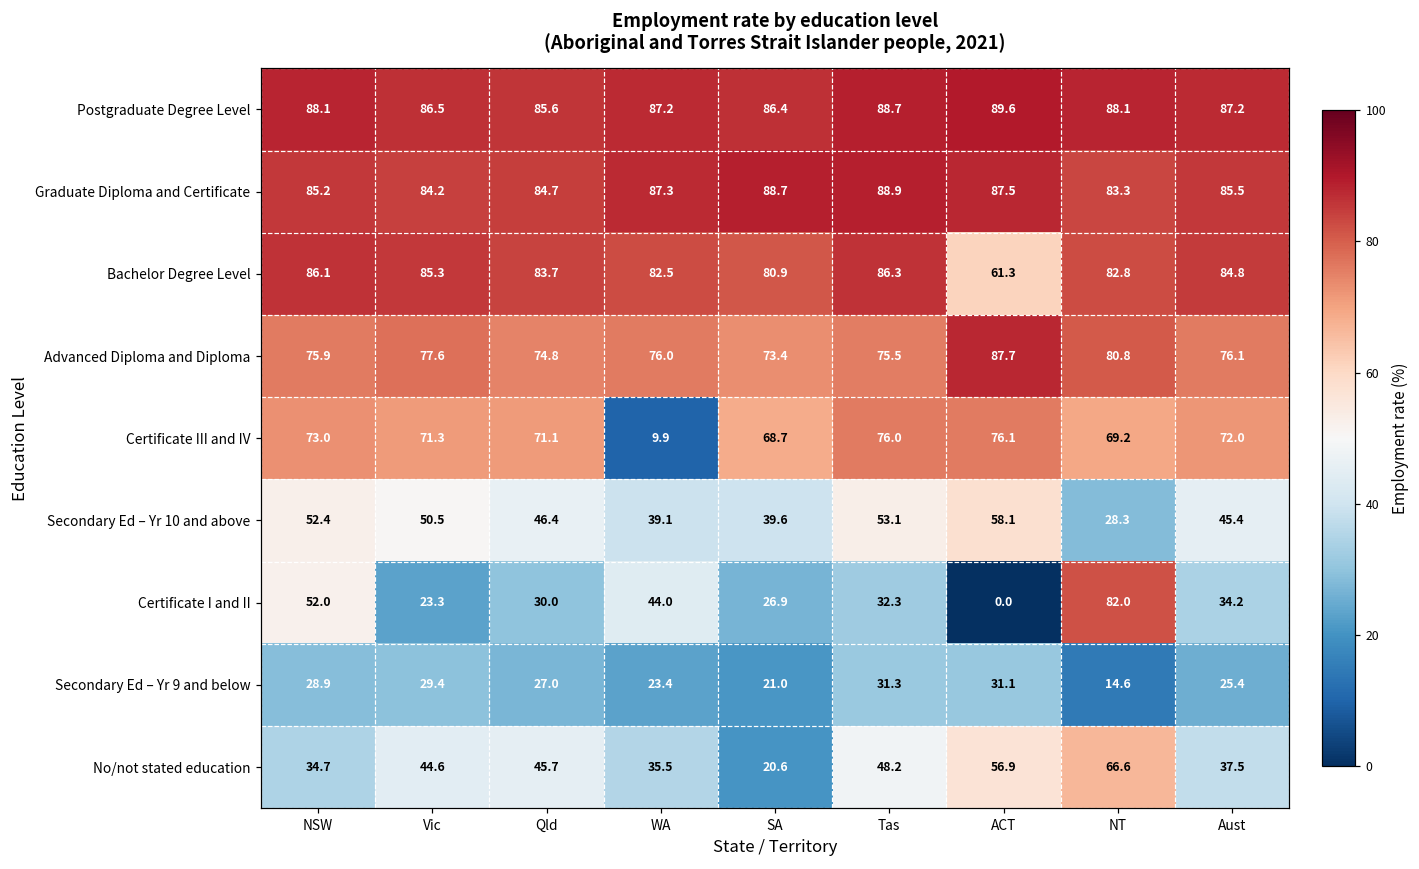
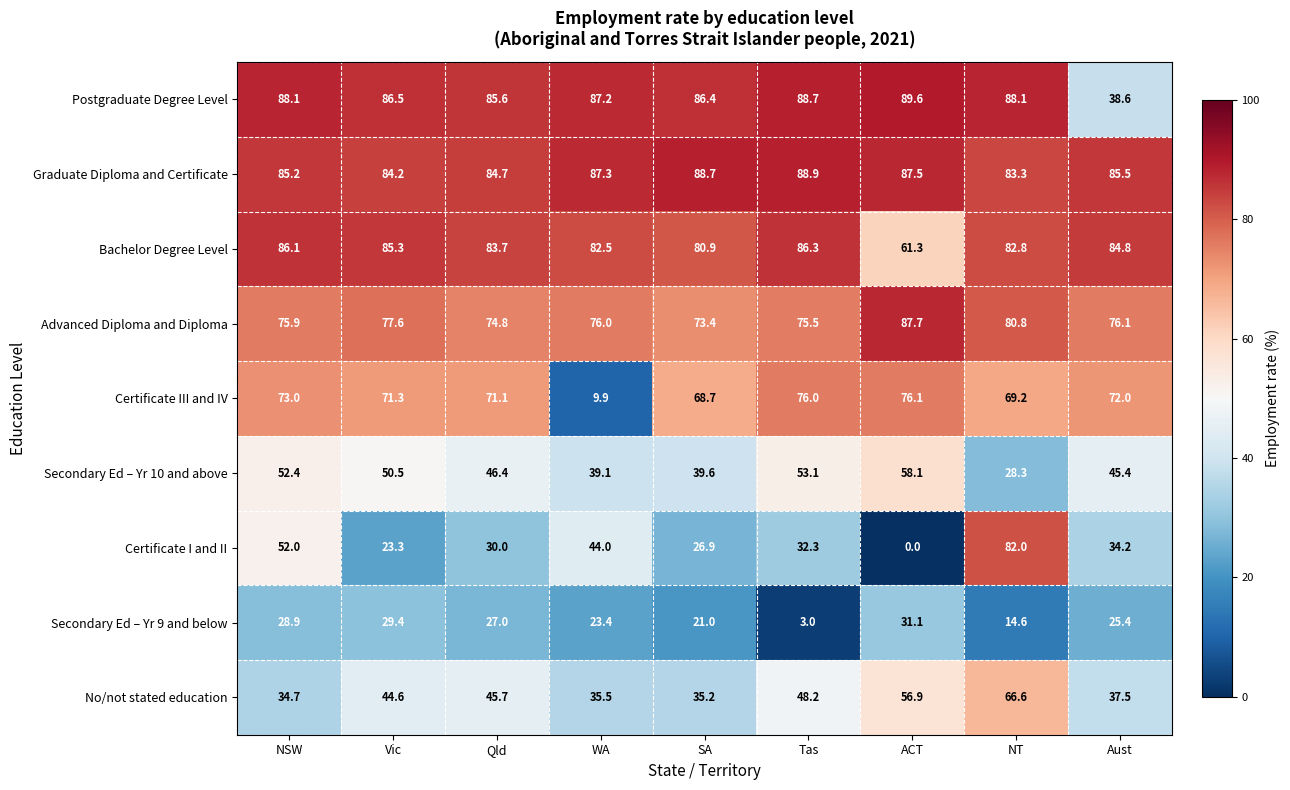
  {
    "Postgraduate Degree Level": {
      "NSW": 88.1,
      "Vic": 86.5,
      "Qld": 85.6,
      "WA": 87.2,
      "SA": 86.4,
      "Tas": 88.7,
      "ACT": 89.6,
      "NT": 88.1,
-     "Aust": 87.2
+     "Aust": 38.6
    },
    "Graduate Diploma and Certificate": {
      "NSW": 85.2,
      "Vic": 84.2,
      "Qld": 84.7,
      "WA": 87.3,
      "SA": 88.7,
      "Tas": 88.9,
      "ACT": 87.5,
      "NT": 83.3,
      "Aust": 85.5
    },
    "Bachelor Degree Level": {
      "NSW": 86.1,
      "Vic": 85.3,
      "Qld": 83.7,
      "WA": 82.5,
      "SA": 80.9,
      "Tas": 86.3,
      "ACT": 61.3,
      "NT": 82.8,
      "Aust": 84.8
    },
    "Advanced Diploma and Diploma": {
      "NSW": 75.9,
      "Vic": 77.6,
      "Qld": 74.8,
      "WA": 76.0,
      "SA": 73.4,
      "Tas": 75.5,
      "ACT": 87.7,
      "NT": 80.8,
      "Aust": 76.1
    },
    "Certificate III and IV": {
      "NSW": 73.0,
      "Vic": 71.3,
      "Qld": 71.1,
      "WA": 9.9,
      "SA": 68.7,
      "Tas": 76.0,
      "ACT": 76.1,
      "NT": 69.2,
      "Aust": 72.0
    },
    "Secondary Ed – Yr 10 and above": {
      "NSW": 52.4,
      "Vic": 50.5,
      "Qld": 46.4,
      "WA": 39.1,
      "SA": 39.6,
      "Tas": 53.1,
      "ACT": 58.1,
      "NT": 28.3,
      "Aust": 45.4
    },
    "Certificate I and II": {
      "NSW": 52.0,
      "Vic": 23.3,
      "Qld": 30.0,
      "WA": 44.0,
      "SA": 26.9,
      "Tas": 32.3,
      "ACT": 0.0,
      "NT": 82.0,
      "Aust": 34.2
    },
    "Secondary Ed – Yr 9 and below": {
      "NSW": 28.9,
      "Vic": 29.4,
      "Qld": 27.0,
      "WA": 23.4,
      "SA": 21.0,
-     "Tas": 31.3,
+     "Tas": 3.0,
      "ACT": 31.1,
      "NT": 14.6,
      "Aust": 25.4
    },
    "No/not stated education": {
      "NSW": 34.7,
      "Vic": 44.6,
      "Qld": 45.7,
      "WA": 35.5,
-     "SA": 20.6,
+     "SA": 35.2,
      "Tas": 48.2,
      "ACT": 56.9,
      "NT": 66.6,
      "Aust": 37.5
    }
  }
